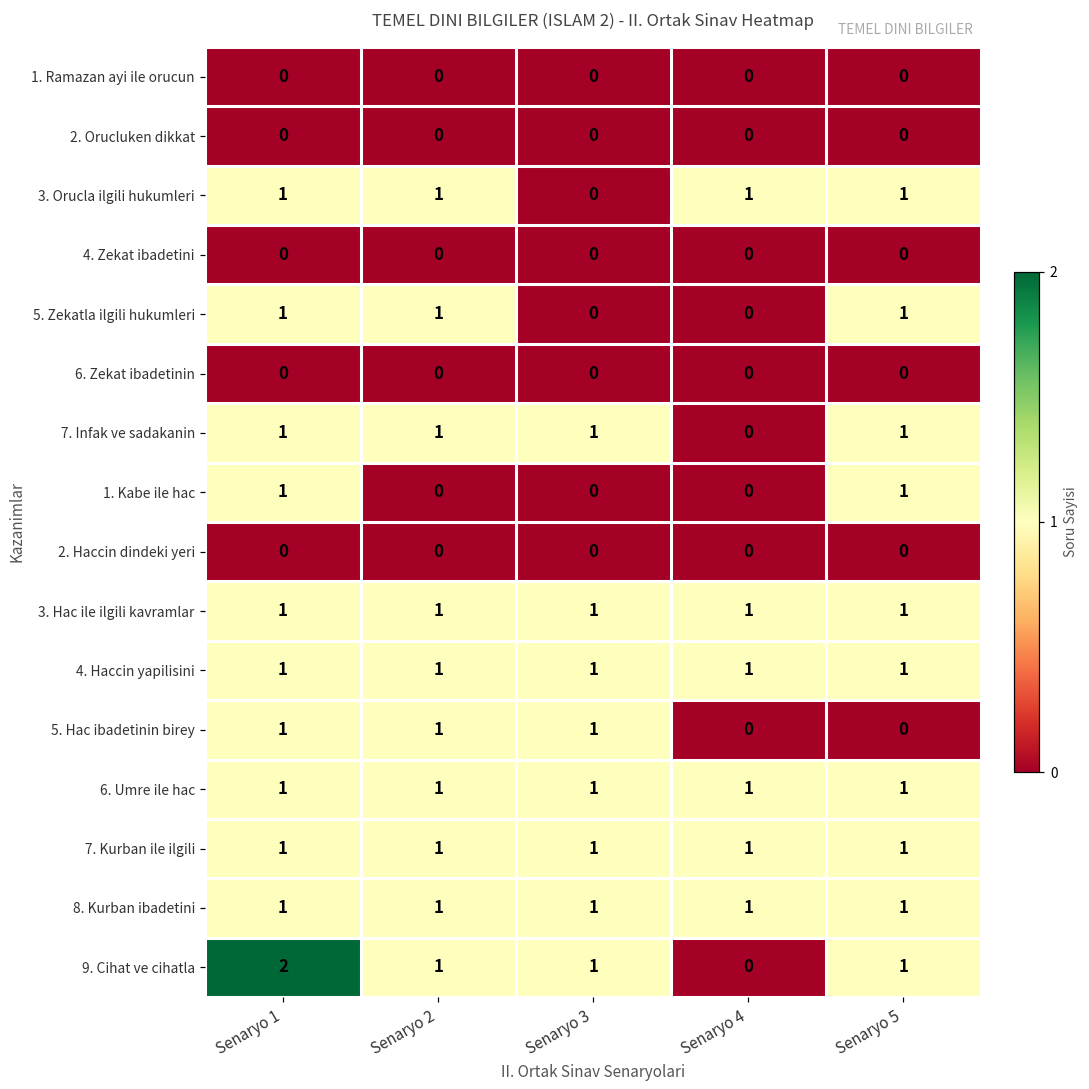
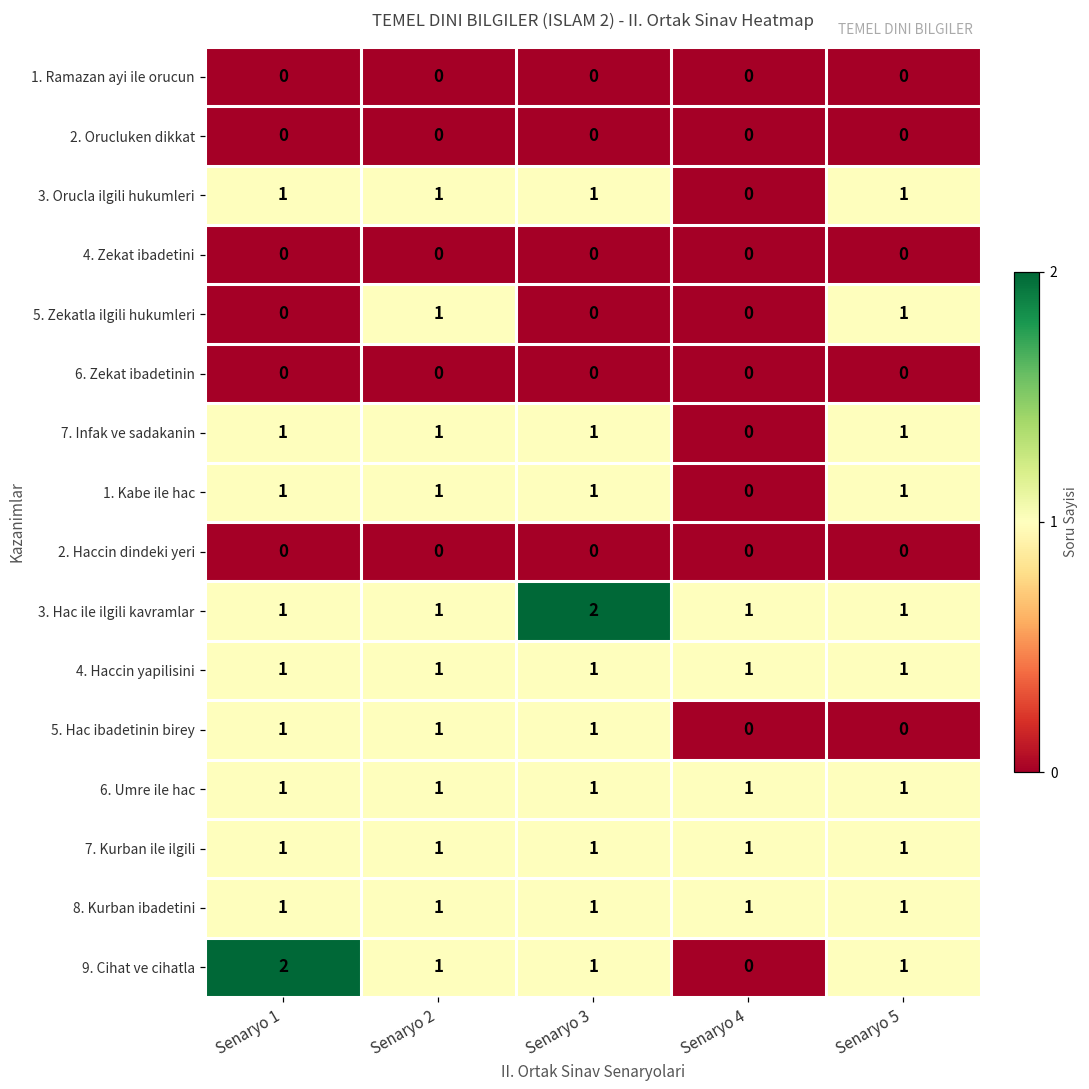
  {
    "1. Ramazan ayi ile orucun": {
      "Senaryo 1": 0,
      "Senaryo 2": 0,
      "Senaryo 3": 0,
      "Senaryo 4": 0,
      "Senaryo 5": 0
    },
    "2. Orucluken dikkat": {
      "Senaryo 1": 0,
      "Senaryo 2": 0,
      "Senaryo 3": 0,
      "Senaryo 4": 0,
      "Senaryo 5": 0
    },
    "3. Orucla ilgili hukumleri": {
      "Senaryo 1": 1,
      "Senaryo 2": 1,
-     "Senaryo 3": 0,
-     "Senaryo 4": 1,
+     "Senaryo 3": 1,
+     "Senaryo 4": 0,
      "Senaryo 5": 1
    },
    "4. Zekat ibadetini": {
      "Senaryo 1": 0,
      "Senaryo 2": 0,
      "Senaryo 3": 0,
      "Senaryo 4": 0,
      "Senaryo 5": 0
    },
    "5. Zekatla ilgili hukumleri": {
-     "Senaryo 1": 1,
+     "Senaryo 1": 0,
      "Senaryo 2": 1,
      "Senaryo 3": 0,
      "Senaryo 4": 0,
      "Senaryo 5": 1
    },
    "6. Zekat ibadetinin": {
      "Senaryo 1": 0,
      "Senaryo 2": 0,
      "Senaryo 3": 0,
      "Senaryo 4": 0,
      "Senaryo 5": 0
    },
    "7. Infak ve sadakanin": {
      "Senaryo 1": 1,
      "Senaryo 2": 1,
      "Senaryo 3": 1,
      "Senaryo 4": 0,
      "Senaryo 5": 1
    },
    "1. Kabe ile hac": {
      "Senaryo 1": 1,
-     "Senaryo 2": 0,
-     "Senaryo 3": 0,
+     "Senaryo 2": 1,
+     "Senaryo 3": 1,
      "Senaryo 4": 0,
      "Senaryo 5": 1
    },
    "2. Haccin dindeki yeri": {
      "Senaryo 1": 0,
      "Senaryo 2": 0,
      "Senaryo 3": 0,
      "Senaryo 4": 0,
      "Senaryo 5": 0
    },
    "3. Hac ile ilgili kavramlar": {
      "Senaryo 1": 1,
      "Senaryo 2": 1,
-     "Senaryo 3": 1,
+     "Senaryo 3": 2,
      "Senaryo 4": 1,
      "Senaryo 5": 1
    },
    "4. Haccin yapilisini": {
      "Senaryo 1": 1,
      "Senaryo 2": 1,
      "Senaryo 3": 1,
      "Senaryo 4": 1,
      "Senaryo 5": 1
    },
    "5. Hac ibadetinin birey": {
      "Senaryo 1": 1,
      "Senaryo 2": 1,
      "Senaryo 3": 1,
      "Senaryo 4": 0,
      "Senaryo 5": 0
    },
    "6. Umre ile hac": {
      "Senaryo 1": 1,
      "Senaryo 2": 1,
      "Senaryo 3": 1,
      "Senaryo 4": 1,
      "Senaryo 5": 1
    },
    "7. Kurban ile ilgili": {
      "Senaryo 1": 1,
      "Senaryo 2": 1,
      "Senaryo 3": 1,
      "Senaryo 4": 1,
      "Senaryo 5": 1
    },
    "8. Kurban ibadetini": {
      "Senaryo 1": 1,
      "Senaryo 2": 1,
      "Senaryo 3": 1,
      "Senaryo 4": 1,
      "Senaryo 5": 1
    },
    "9. Cihat ve cihatla": {
      "Senaryo 1": 2,
      "Senaryo 2": 1,
      "Senaryo 3": 1,
      "Senaryo 4": 0,
      "Senaryo 5": 1
    }
  }
